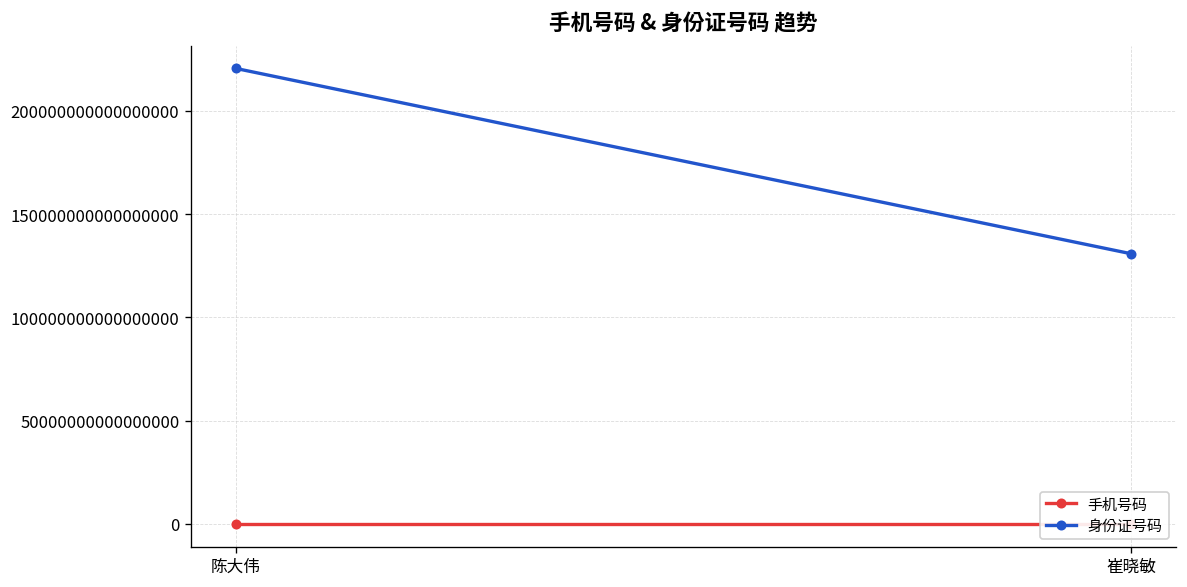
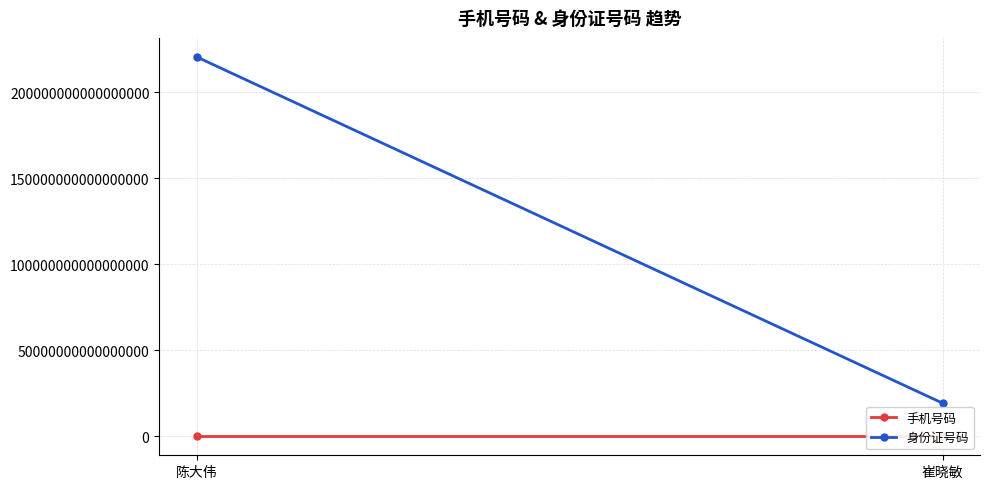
  {
    "手机号码": {
      "陈大伟": 0
    },
    "身份证号码": {
      "陈大伟": 221000000000000000,
-     "崔晓敏": 131000000000000000
+     "崔晓敏": 19000000000000000
    }
  }
